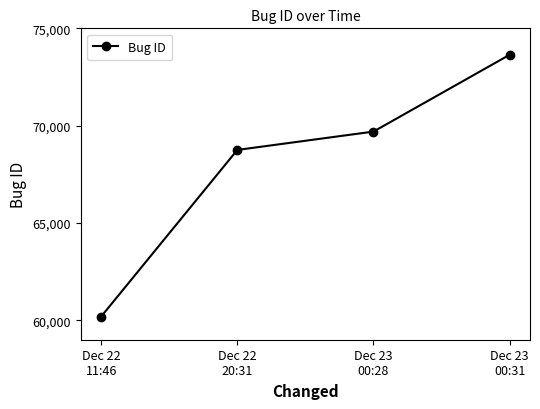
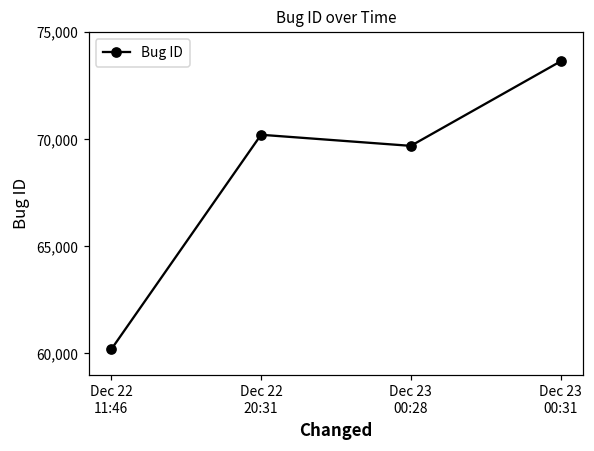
  {
    "Dec 22 11:46": "60,200",
-   "Dec 22 20:31": "68,800",
+   "Dec 22 20:31": "70,200",
    "Dec 23 00:28": "69,700",
    "Dec 23 00:31": "73,600"
  }
